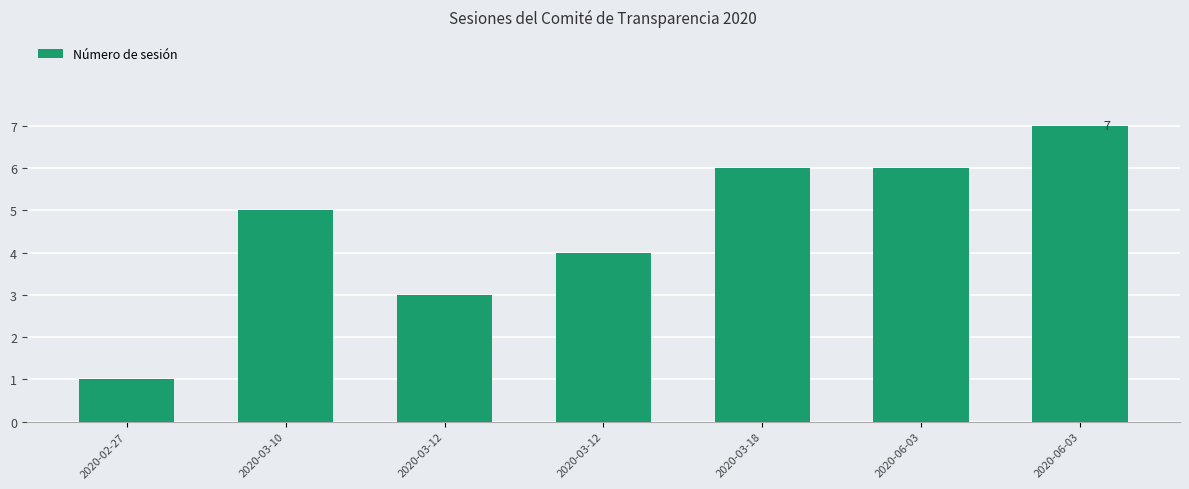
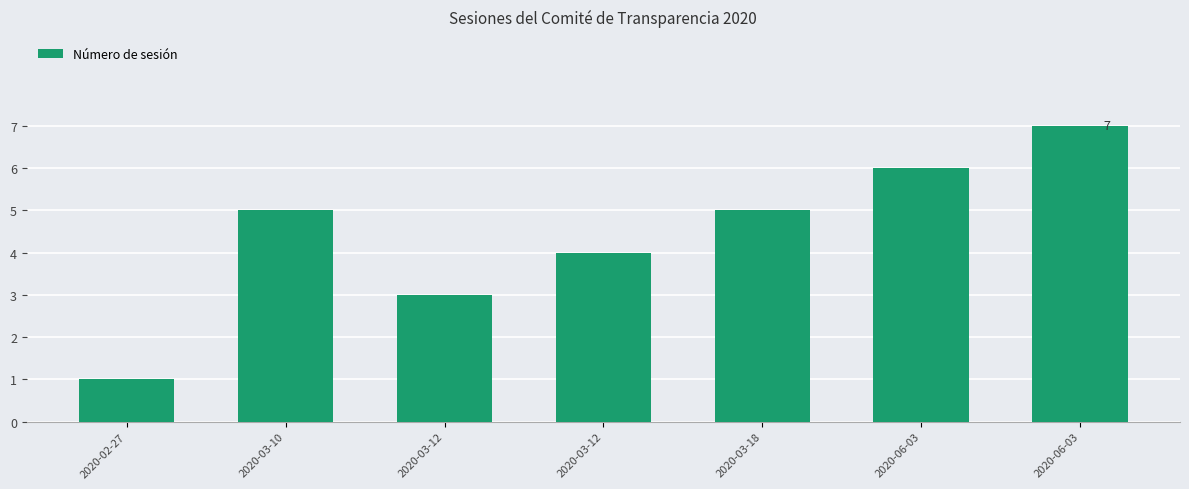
  {
    "2020-02-27": 1,
    "2020-03-10": 5,
-   "2020-03-18": 6
+   "2020-03-18": 5
  }
